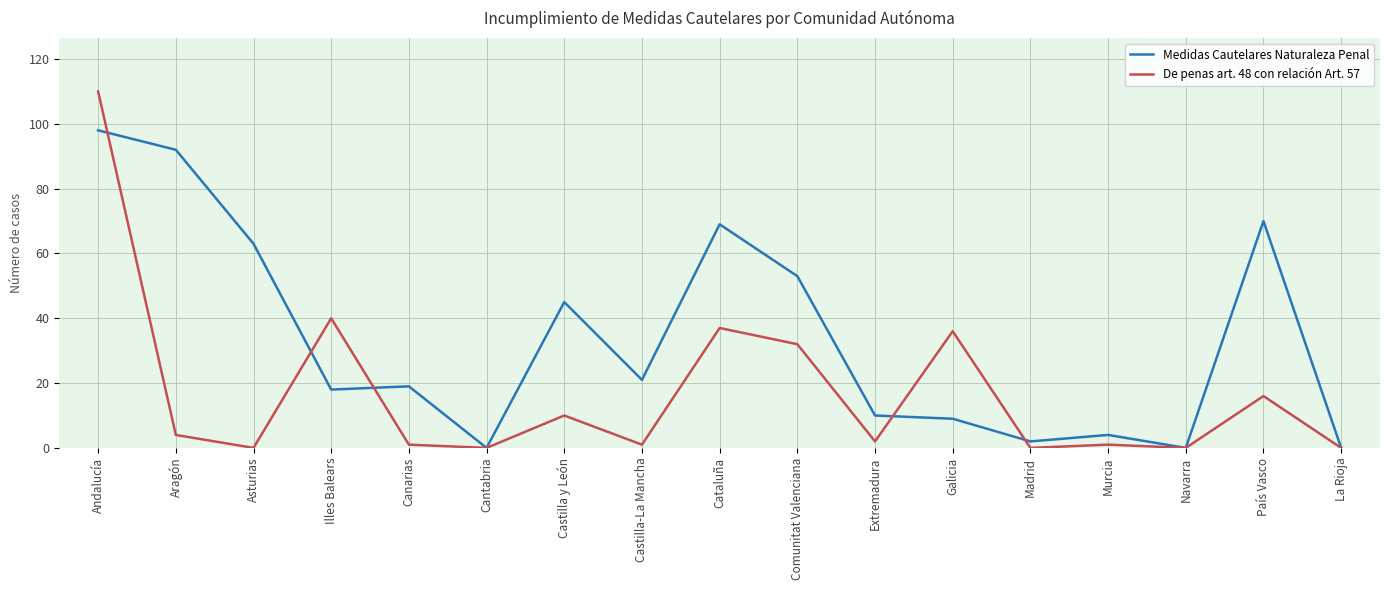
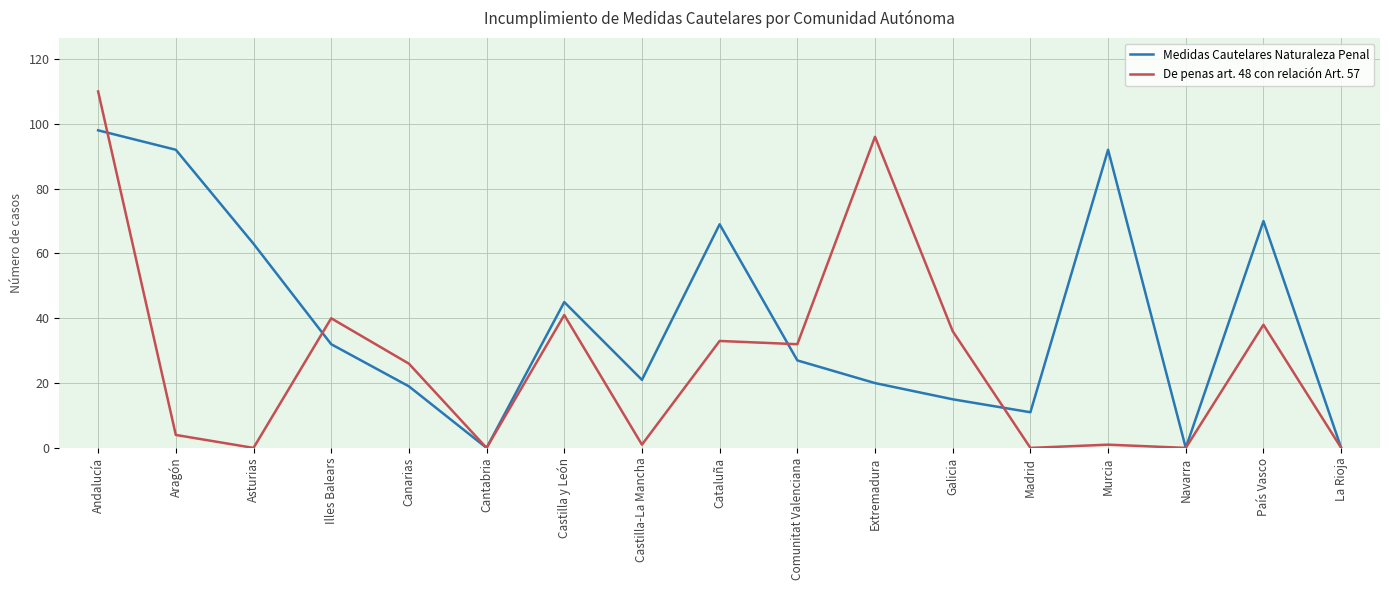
  {
    "Medidas Cautelares Naturaleza Penal": {
      "Andalucía": 98,
      "Aragón": 92,
      "Asturias": 63,
-     "Illes Balears": 18,
+     "Illes Balears": 32,
      "Canarias": 19,
      "Castilla y León": 45,
      "Castilla-La Mancha": 21,
      "Cataluña": 69,
-     "Comunitat Valenciana": 53,
-     "Extremadura": 10,
-     "Galicia": 9,
-     "Madrid": 2,
-     "Murcia": 4,
+     "Comunitat Valenciana": 27,
+     "Extremadura": 20,
+     "Galicia": 15,
+     "Madrid": 11,
+     "Murcia": 92,
      "País Vasco": 70
    },
    "De penas art. 48 con relación Art. 57": {
      "Andalucía": 110,
      "Aragón": 4,
      "Asturias": 0,
      "Illes Balears": 40,
-     "Canarias": 1,
-     "Castilla y León": 10,
+     "Canarias": 26,
+     "Castilla y León": 41,
      "Castilla-La Mancha": 1,
-     "Cataluña": 37,
+     "Cataluña": 33,
      "Comunitat Valenciana": 32,
-     "Extremadura": 2,
+     "Extremadura": 96,
      "Galicia": 36,
      "Madrid": 0,
      "Murcia": 1,
-     "País Vasco": 16
+     "País Vasco": 38
    }
  }
